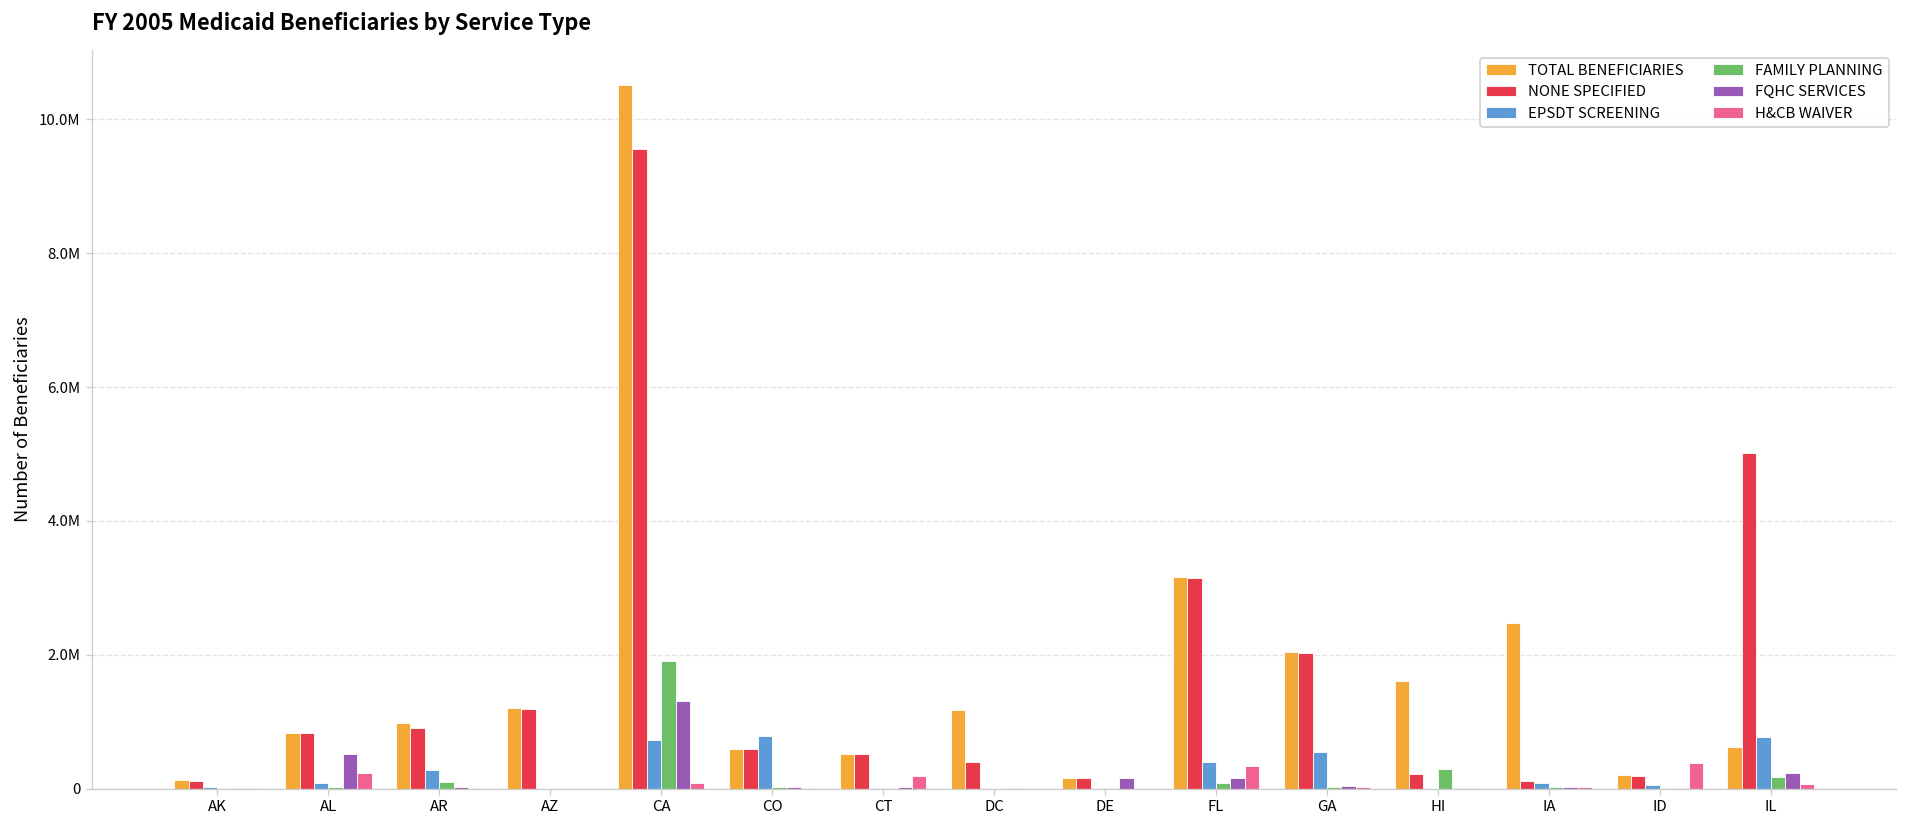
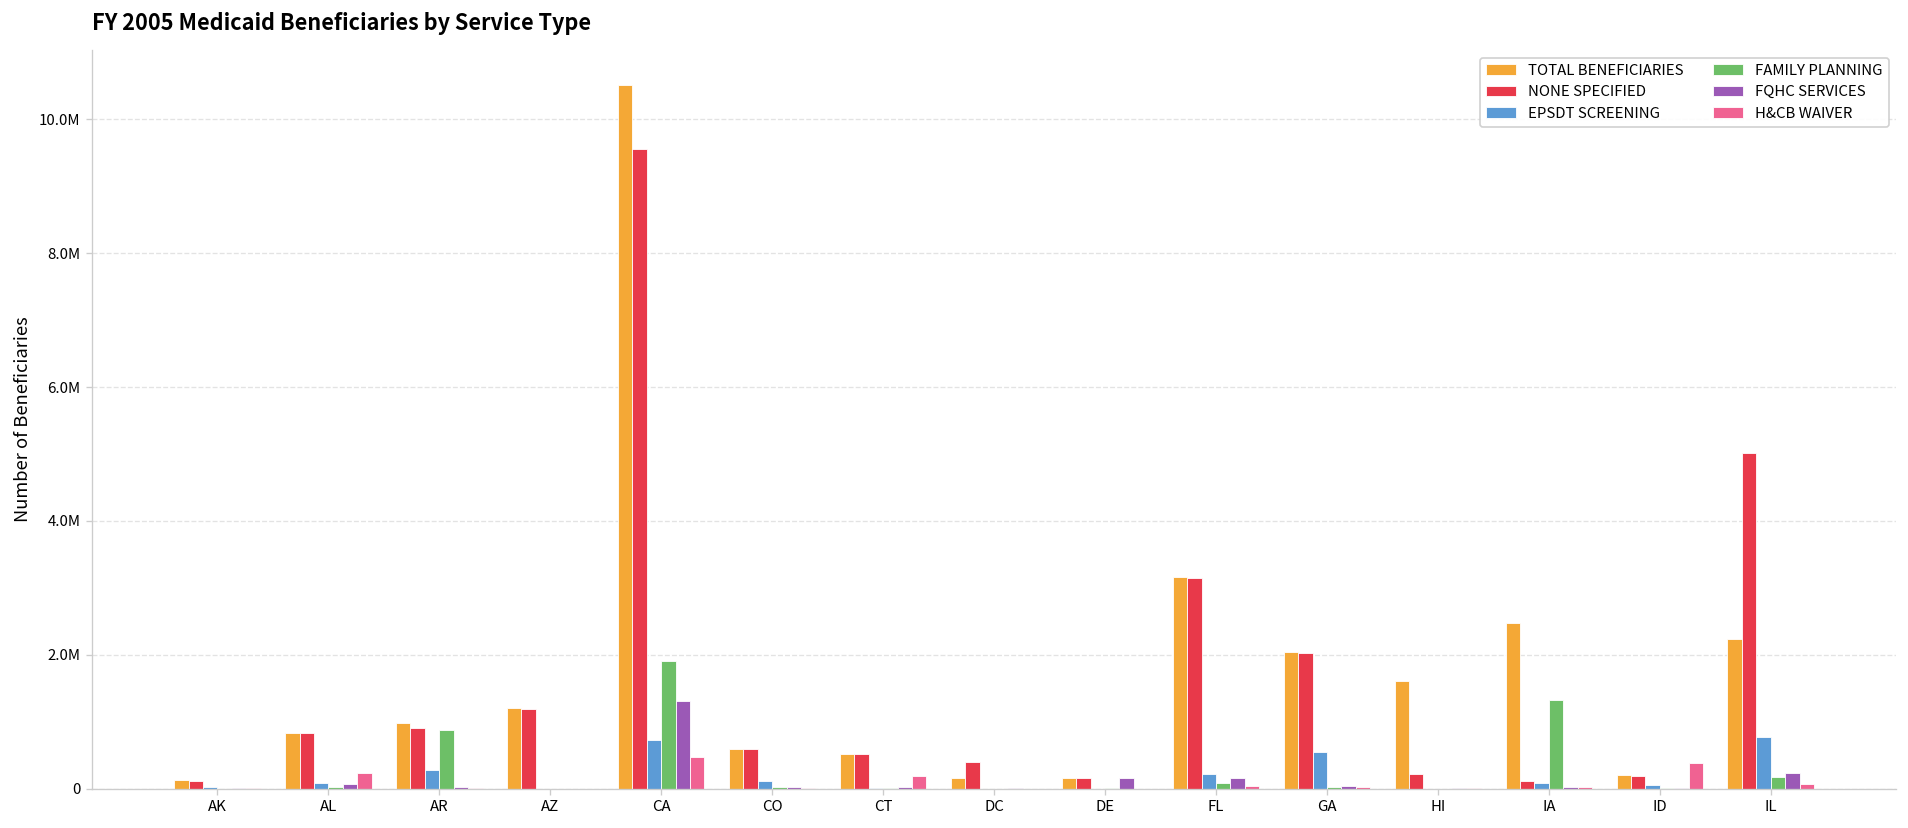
  {
    "TOTAL BENEFICIARIES": {
      "AK": 100000,
      "AL": 800000,
      "AR": 1000000,
      "AZ": 1200000,
      "CA": 10500000,
      "CO": 600000,
      "CT": 500000,
-     "DC": 1200000,
+     "DC": 200000,
      "DE": 200000,
      "FL": 3200000,
      "GA": 2000000,
      "HI": 1600000,
      "IA": 2500000,
      "ID": 200000,
-     "IL": 600000
+     "IL": 2200000
    },
    "NONE SPECIFIED": {
      "AK": 100000,
      "AL": 800000,
      "AR": 900000,
      "AZ": 1200000,
      "CA": 9600000,
      "CO": 600000,
      "CT": 500000,
      "DC": 400000,
      "DE": 200000,
      "FL": 3100000,
      "GA": 2000000,
      "HI": 200000,
      "IA": 100000,
      "ID": 200000,
      "IL": 5000000
    },
    "EPSDT SCREENING": {
      "AL": 100000,
      "AR": 300000,
      "CA": 700000,
-     "CO": 800000,
+     "CO": 100000,
      "DE": 0,
-     "FL": 400000,
+     "FL": 200000,
      "GA": 600000,
      "IA": 100000,
      "ID": 100000,
      "IL": 800000
    },
    "FAMILY PLANNING": {
-     "AR": 100000,
+     "AR": 900000,
      "CA": 1900000,
      "FL": 100000,
-     "HI": 300000,
-     "IA": 0,
+     "HI": 0,
+     "IA": 1300000,
      "IL": 200000
    },
    "FQHC SERVICES": {
-     "AL": 500000,
+     "AL": 100000,
      "AZ": 0,
      "CA": 1300000,
      "DE": 200000,
      "FL": 200000,
      "GA": 0,
      "IL": 200000
    },
    "H&CB WAIVER": {
      "AL": 200000,
      "AZ": 0,
-     "CA": 100000,
+     "CA": 500000,
      "CT": 200000,
      "DE": 0,
-     "FL": 300000,
+     "FL": 0,
      "ID": 400000,
      "IL": 100000
    }
  }
